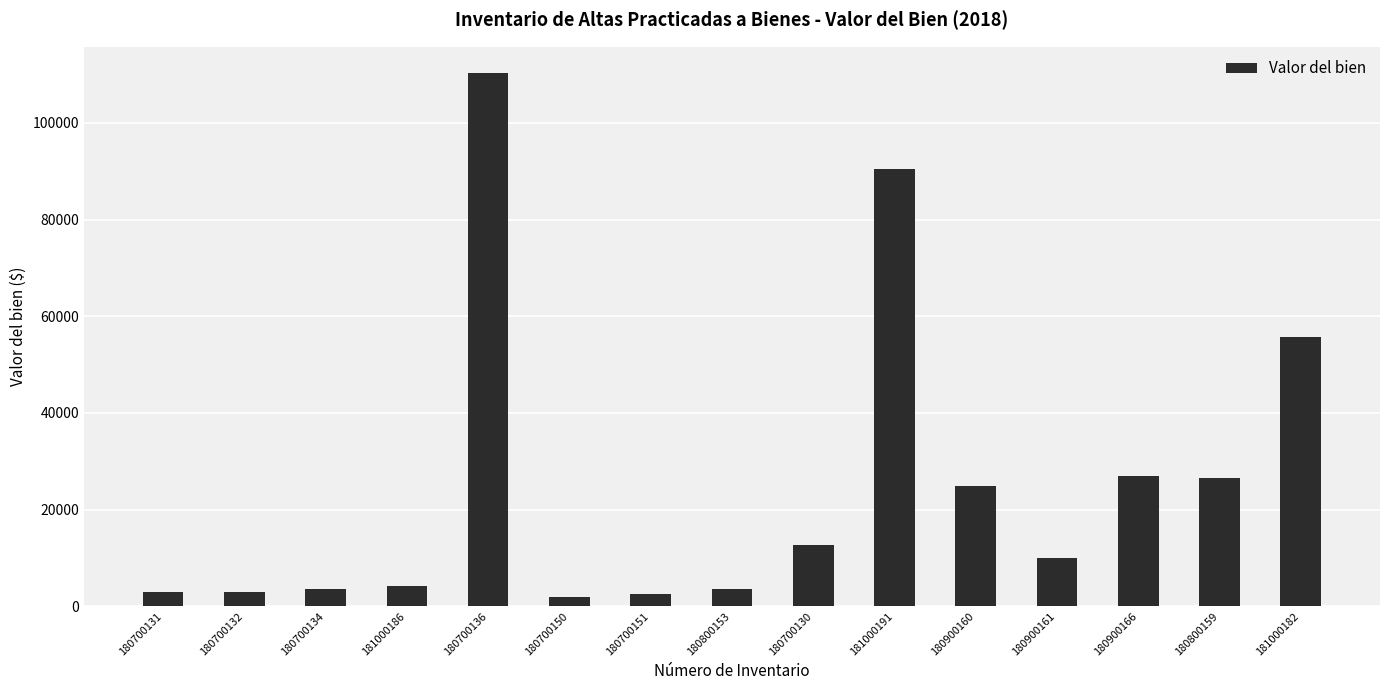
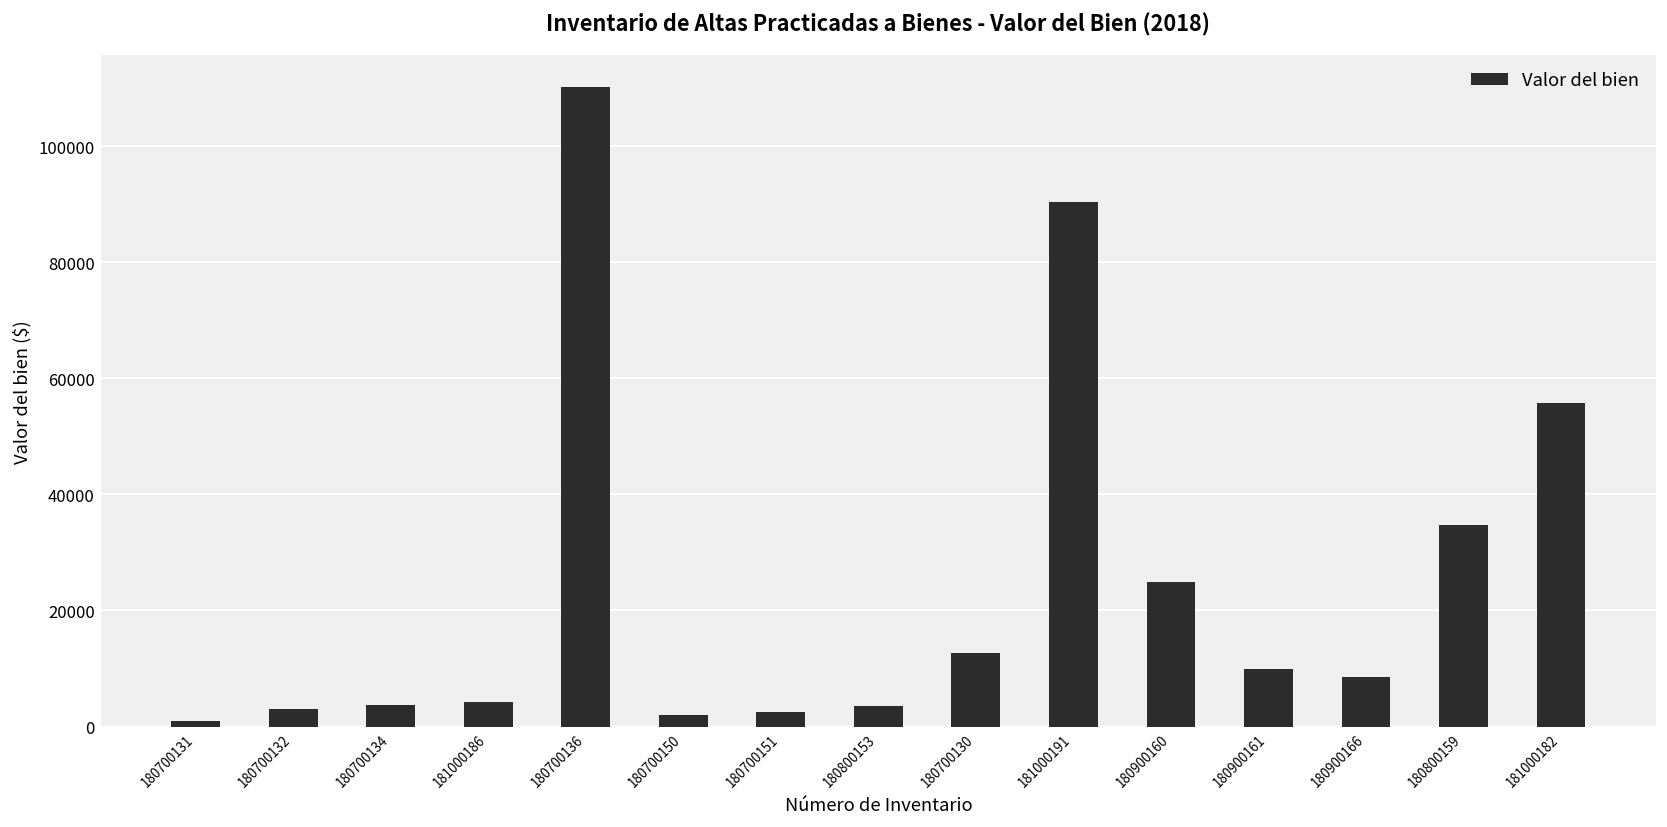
  {
-   "180700131": 3000,
+   "180700131": 1000,
    "180700132": 3000,
    "180700134": 4000,
    "181000186": 4000,
    "180700136": 110000,
    "180700150": 2000,
    "180700151": 3000,
    "180800153": 3000,
    "180700130": 13000,
    "181000191": 90000,
    "180900160": 25000,
    "180900161": 10000,
-   "180900166": 27000,
-   "180800159": 27000,
+   "180900166": 9000,
+   "180800159": 35000,
    "181000182": 56000
  }
